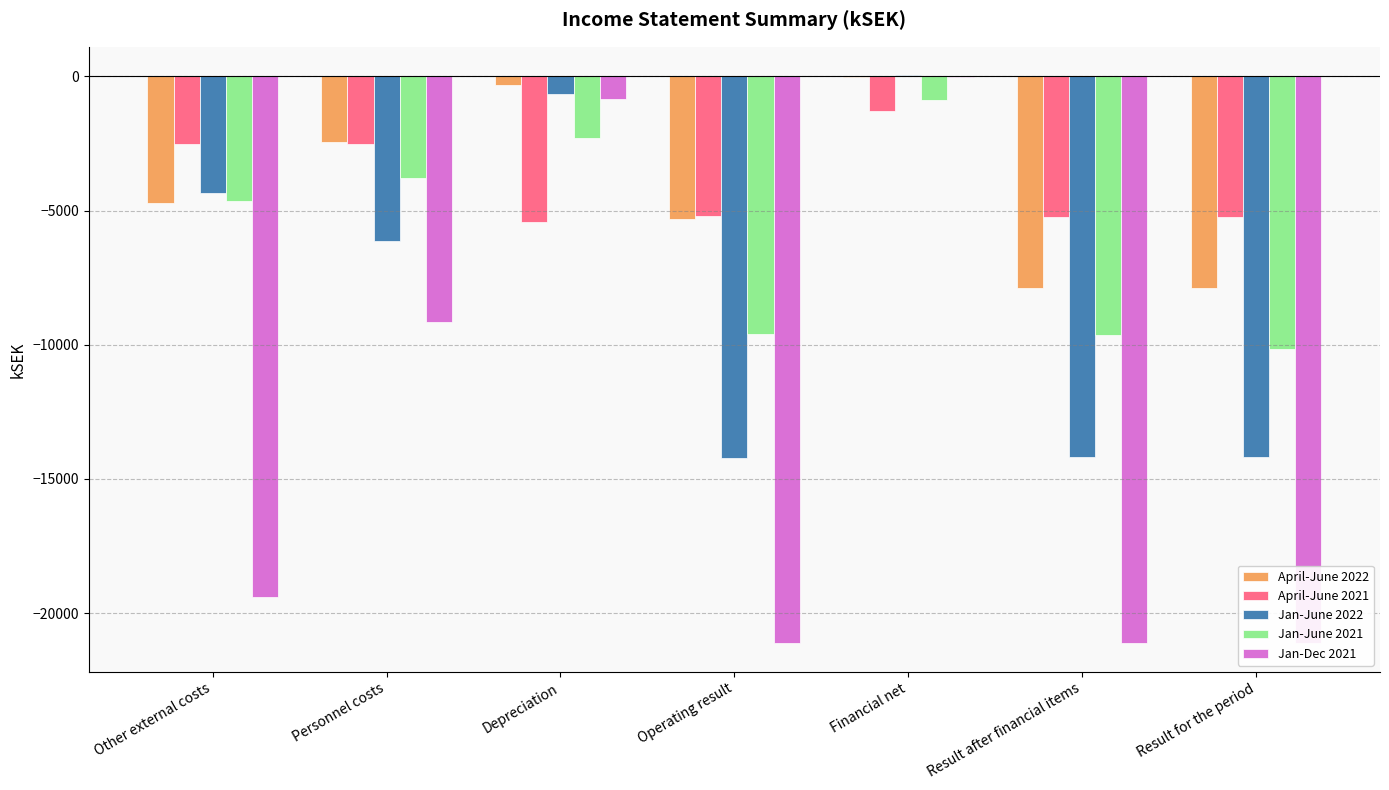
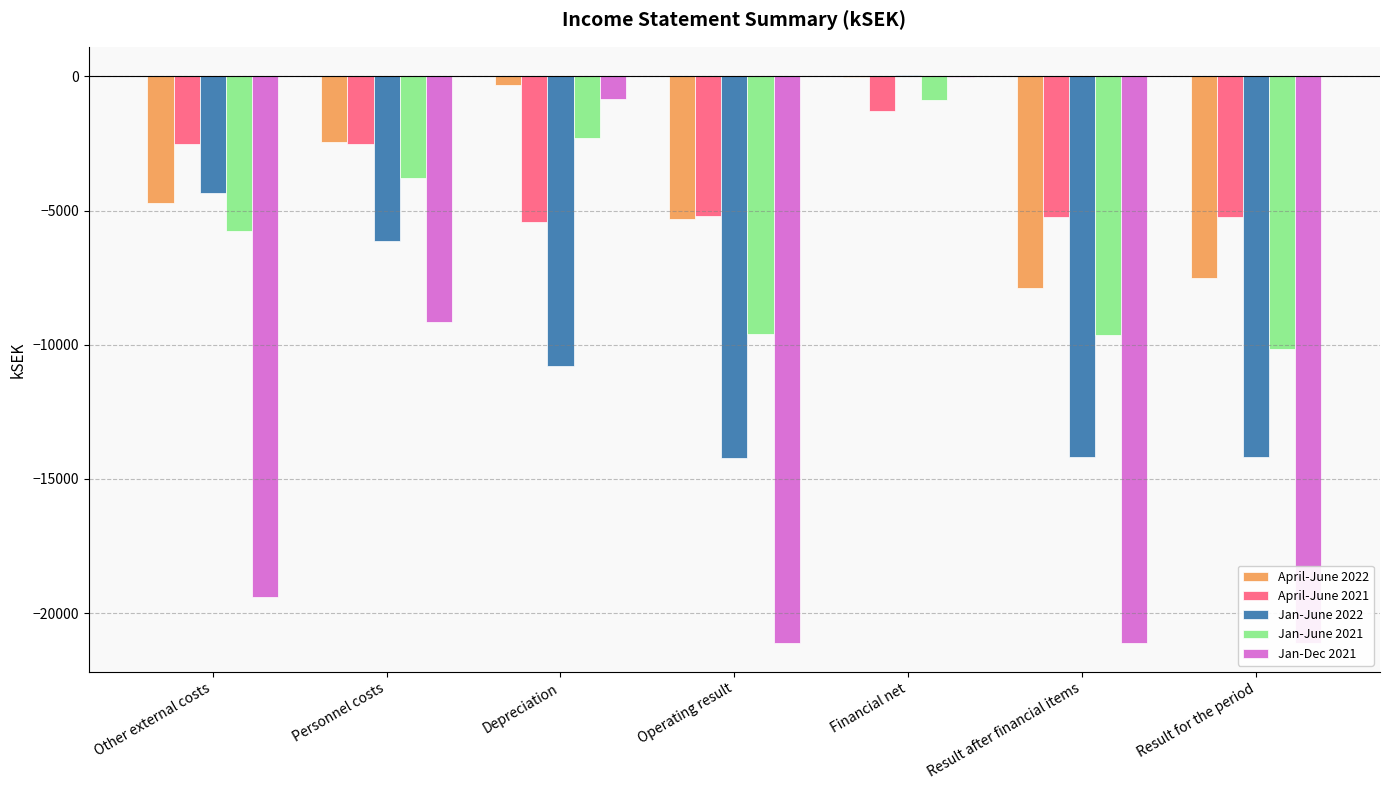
  {
    "April-June 2022": {
      "Other external costs": -4700,
      "Personnel costs": -2400,
      "Depreciation": -300,
      "Operating result": -5300,
      "Result after financial items": -7900,
-     "Result for the period": -7900
+     "Result for the period": -7500
    },
    "April-June 2021": {
      "Other external costs": -2500,
      "Personnel costs": -2500,
      "Depreciation": -5400,
      "Operating result": -5200,
      "Financial net": -1300,
      "Result after financial items": -5200,
      "Result for the period": -5200
    },
    "Jan-June 2022": {
      "Other external costs": -4300,
      "Personnel costs": -6100,
-     "Depreciation": -700,
+     "Depreciation": -10800,
      "Operating result": -14200,
      "Result after financial items": -14200,
      "Result for the period": -14200
    },
    "Jan-June 2021": {
-     "Other external costs": -4700,
+     "Other external costs": -5800,
      "Personnel costs": -3800,
      "Depreciation": -2300,
      "Operating result": -9600,
      "Financial net": -900,
      "Result after financial items": -9600,
      "Result for the period": -10200
    },
    "Jan-Dec 2021": {
      "Other external costs": -19400,
      "Personnel costs": -9200,
      "Depreciation": -800,
      "Operating result": -21100,
      "Result after financial items": -21100
    }
  }
